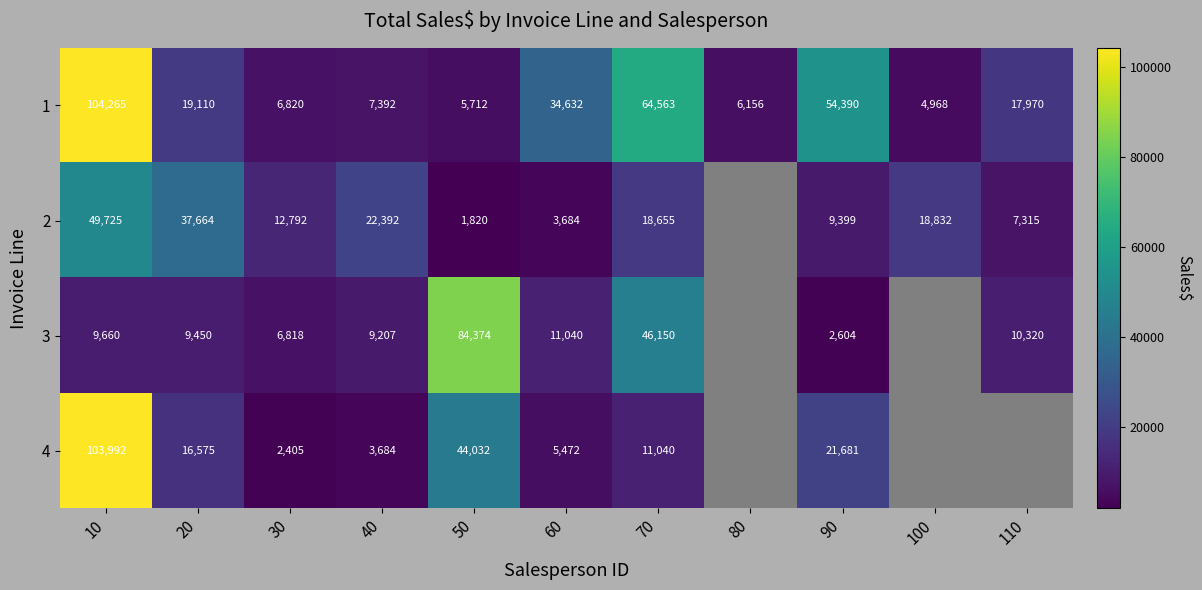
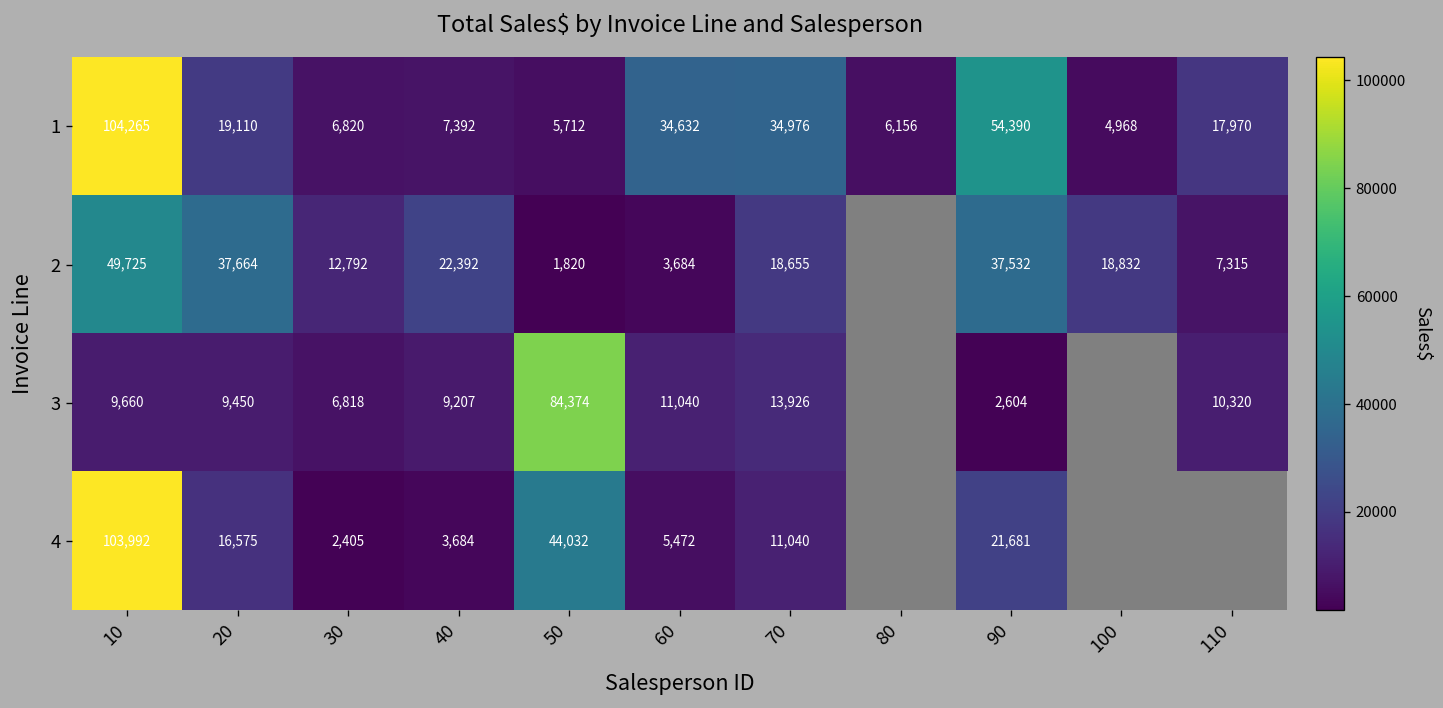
  {
    "1": {
      "10": "104,265",
      "20": "19,110",
      "30": "6,820",
      "40": "7,392",
      "50": "5,712",
      "60": "34,632",
-     "70": "64,563",
+     "70": "34,976",
      "80": "6,156",
      "90": "54,390",
      "100": "4,968",
      "110": "17,970"
    },
    "2": {
      "10": "49,725",
      "20": "37,664",
      "30": "12,792",
      "40": "22,392",
      "50": "1,820",
      "60": "3,684",
      "70": "18,655",
-     "90": "9,399",
+     "90": "37,532",
      "100": "18,832",
      "110": "7,315"
    },
    "3": {
      "10": "9,660",
      "20": "9,450",
      "30": "6,818",
      "40": "9,207",
      "50": "84,374",
      "60": "11,040",
-     "70": "46,150",
+     "70": "13,926",
      "90": "2,604",
      "110": "10,320"
    },
    "4": {
      "10": "103,992",
      "20": "16,575",
      "30": "2,405",
      "40": "3,684",
      "50": "44,032",
      "60": "5,472",
      "70": "11,040",
      "90": "21,681"
    }
  }
